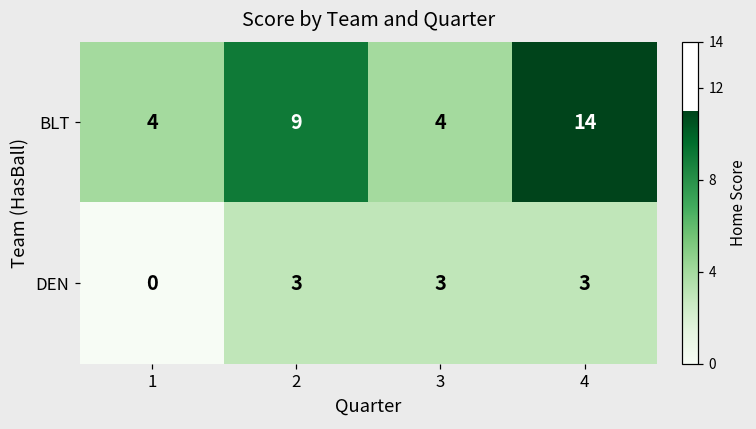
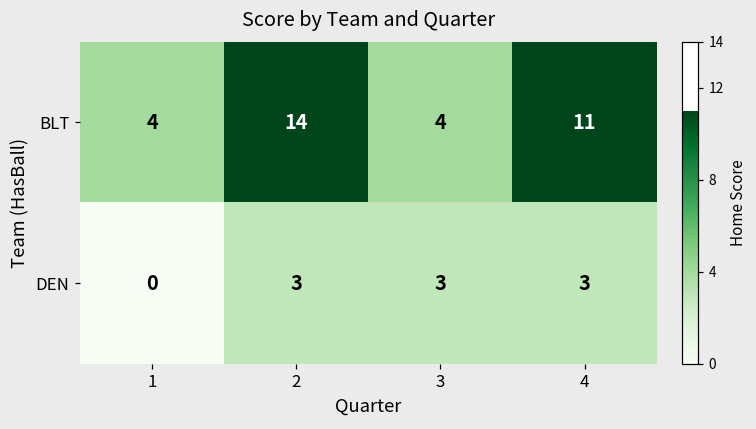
  {
    "BLT": {
      "1": 4,
-     "2": 9,
+     "2": 14,
      "3": 4,
-     "4": 14
+     "4": 11
    },
    "DEN": {
      "1": 0,
      "2": 3,
      "3": 3,
      "4": 3
    }
  }
